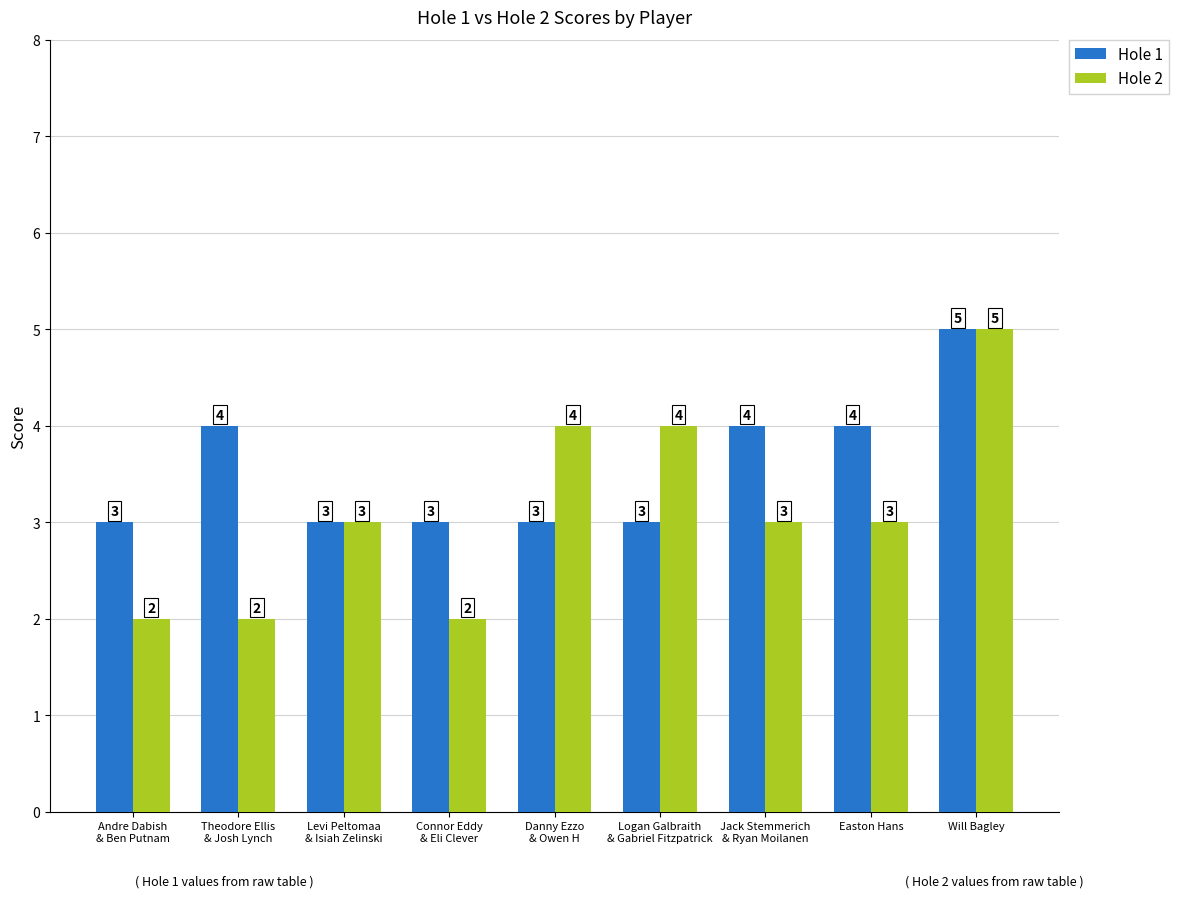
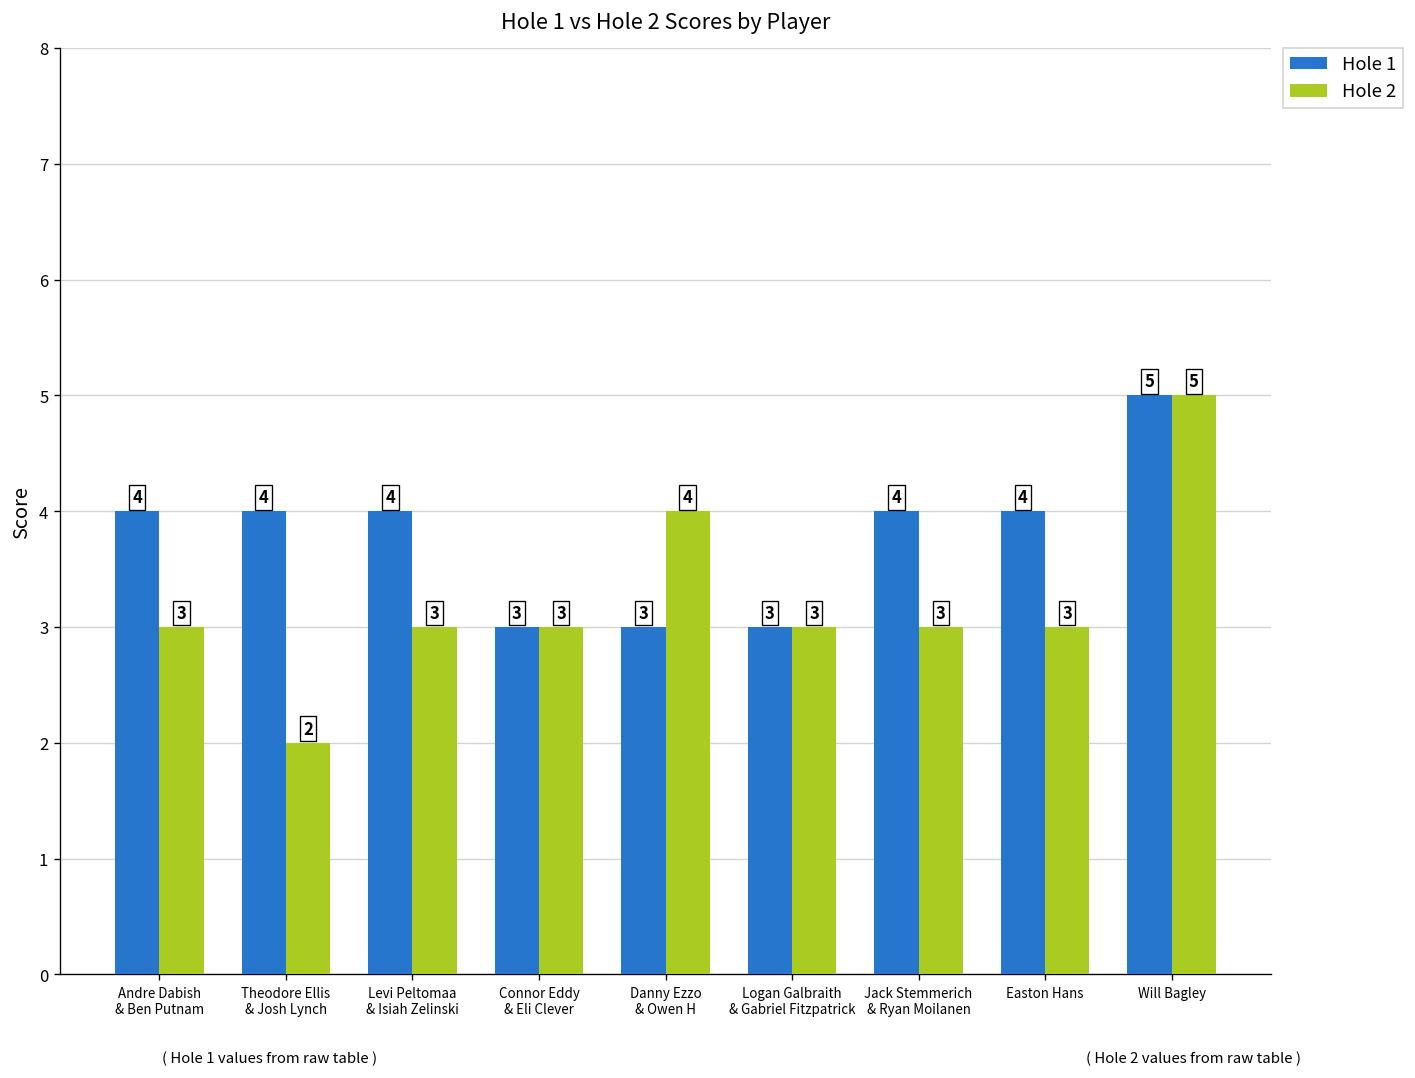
  {
    "Hole 1": {
-     "Andre Dabish & Ben Putnam": 3,
-     "Levi Peltomaa & Isiah Zelinski": 3
+     "Andre Dabish & Ben Putnam": 4,
+     "Levi Peltomaa & Isiah Zelinski": 4
    },
    "Hole 2": {
-     "Andre Dabish & Ben Putnam": 2,
-     "Connor Eddy & Eli Clever": 2,
-     "Logan Galbraith & Gabriel Fitzpatrick": 4
+     "Andre Dabish & Ben Putnam": 3,
+     "Connor Eddy & Eli Clever": 3,
+     "Logan Galbraith & Gabriel Fitzpatrick": 3
    }
  }
